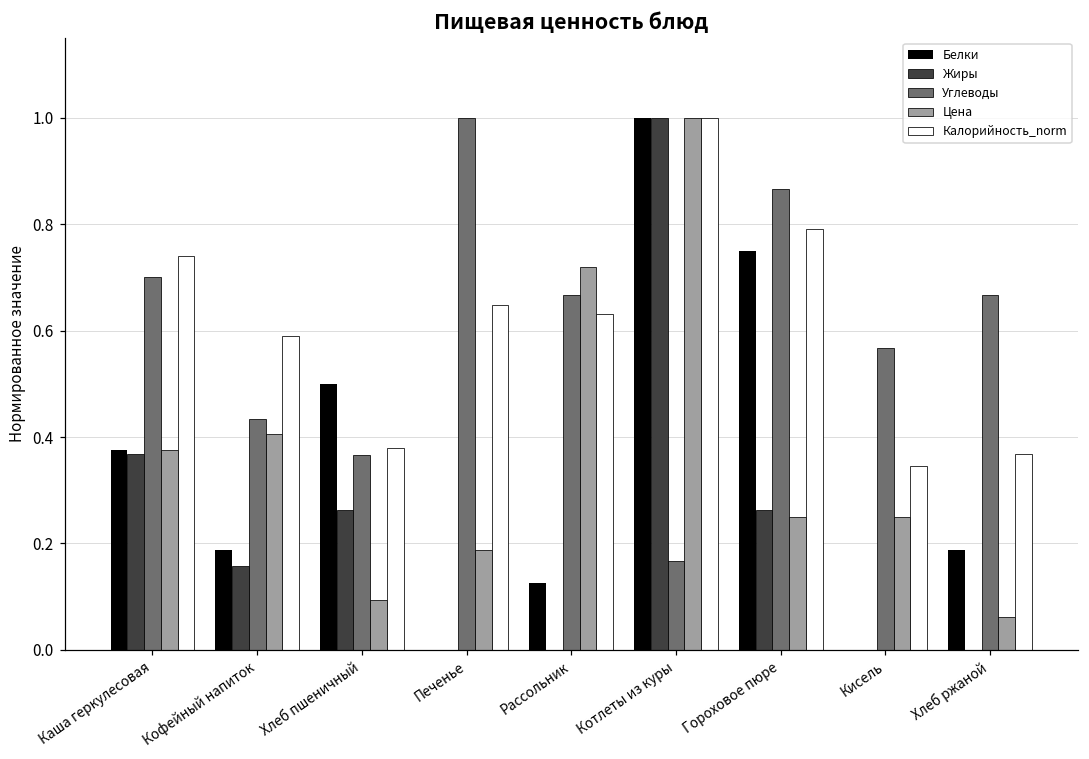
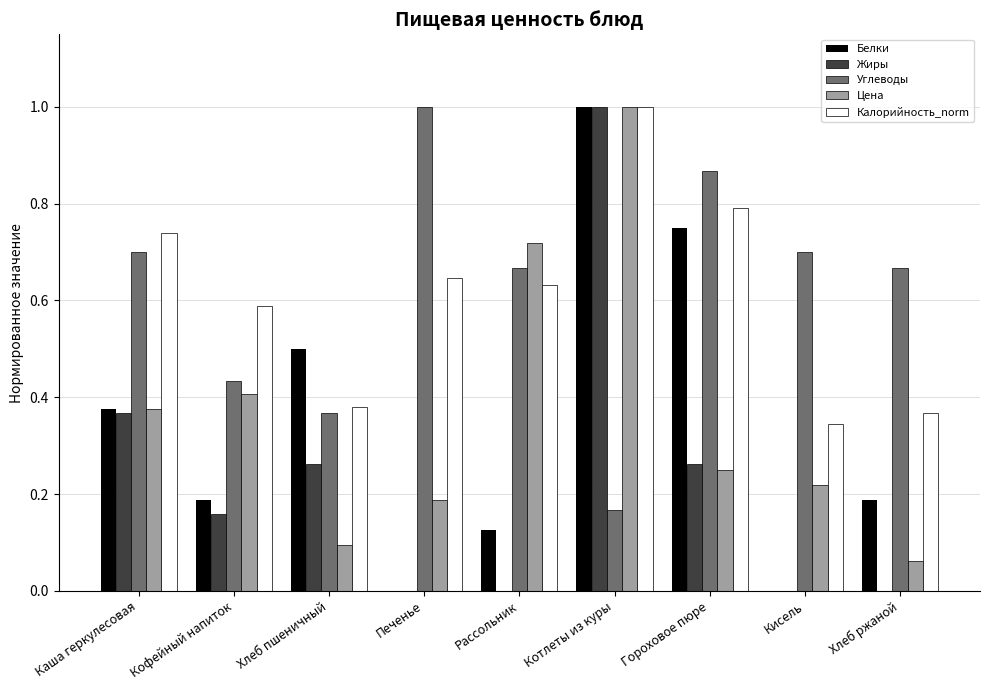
  {
    "Белки": {
      "Каша геркулесовая": 0.38,
      "Кофейный напиток": 0.19,
      "Хлеб пшеничный": 0.50,
      "Печенье": 0.00,
      "Рассольник": 0.13,
      "Котлеты из куры": 1.00,
      "Гороховое пюре": 0.75,
      "Кисель": 0.00,
      "Хлеб ржаной": 0.19
    },
    "Жиры": {
      "Каша геркулесовая": 0.37,
      "Кофейный напиток": 0.16,
      "Хлеб пшеничный": 0.26,
      "Печенье": 0.00,
      "Рассольник": 0.00,
      "Котлеты из куры": 1.00,
      "Гороховое пюре": 0.26,
      "Кисель": 0.00,
      "Хлеб ржаной": 0.00
    },
    "Углеводы": {
      "Каша геркулесовая": 0.70,
      "Кофейный напиток": 0.43,
      "Хлеб пшеничный": 0.37,
      "Печенье": 1.00,
      "Рассольник": 0.67,
      "Котлеты из куры": 0.17,
      "Гороховое пюре": 0.87,
-     "Кисель": 0.57,
+     "Кисель": 0.70,
      "Хлеб ржаной": 0.67
    },
    "Цена": {
      "Каша геркулесовая": 0.38,
      "Кофейный напиток": 0.41,
      "Хлеб пшеничный": 0.09,
      "Печенье": 0.19,
      "Рассольник": 0.72,
      "Котлеты из куры": 1.00,
      "Гороховое пюре": 0.25,
-     "Кисель": 0.25,
+     "Кисель": 0.22,
      "Хлеб ржаной": 0.06
    },
    "Калорийность_norm": {
      "Каша геркулесовая": 0.74,
      "Кофейный напиток": 0.59,
      "Хлеб пшеничный": 0.38,
      "Печенье": 0.65,
      "Рассольник": 0.63,
      "Котлеты из куры": 1.00,
      "Гороховое пюре": 0.79,
      "Кисель": 0.34,
      "Хлеб ржаной": 0.37
    }
  }
